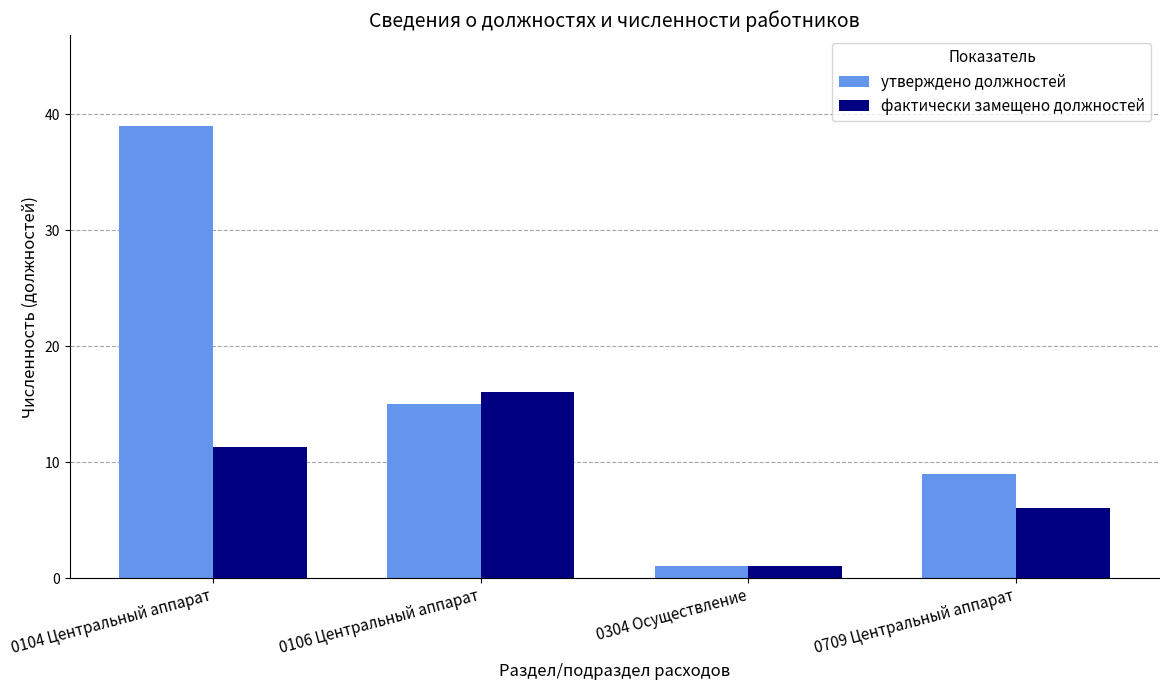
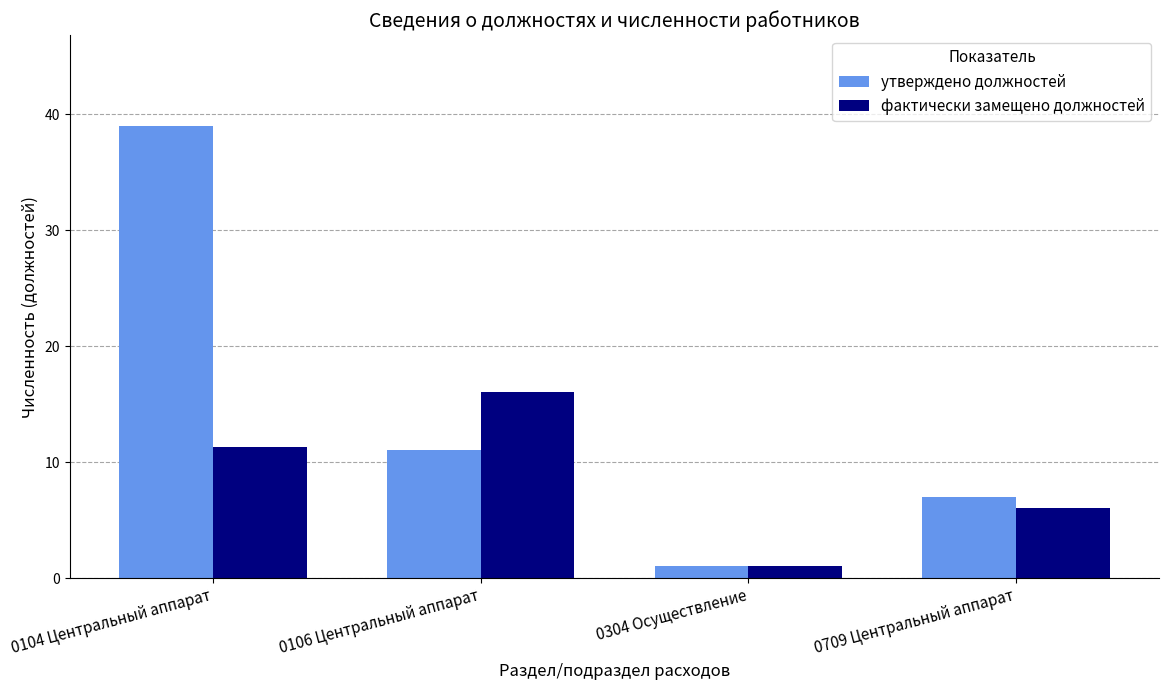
  {
    "утверждено должностей": {
      "0104 Центральный аппарат": 39,
-     "0106 Центральный аппарат": 15,
+     "0106 Центральный аппарат": 11,
      "0304 Осуществление": 1,
-     "0709 Центральный аппарат": 9
+     "0709 Центральный аппарат": 7
    },
    "фактически замещено должностей": {
      "0104 Центральный аппарат": 11.3,
      "0106 Центральный аппарат": 16,
      "0304 Осуществление": 1,
      "0709 Центральный аппарат": 6
    }
  }
